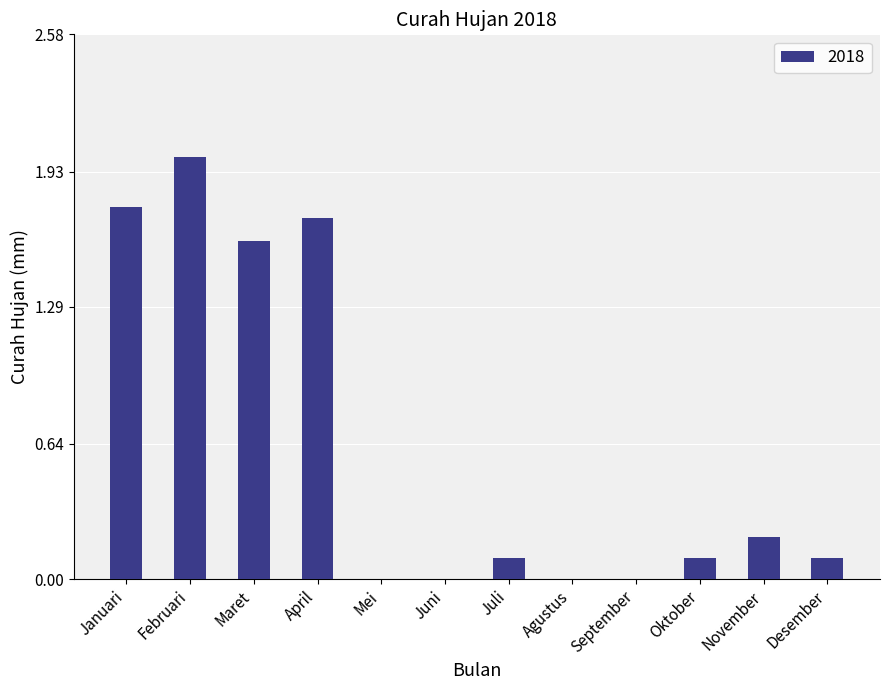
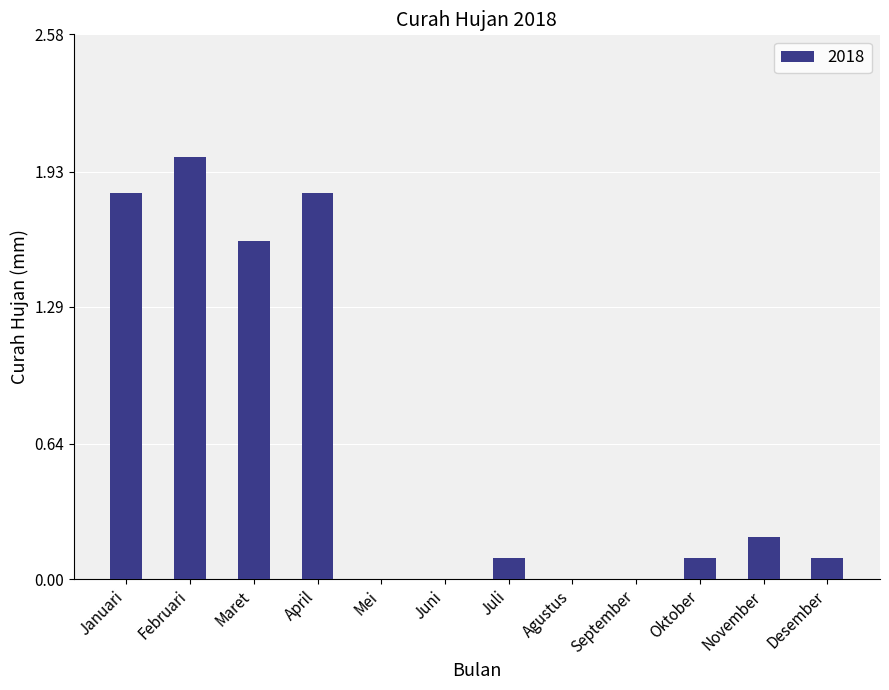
  {
-   "Januari": 1.76,
+   "Januari": 1.83,
    "Februari": 2.00,
    "Maret": 1.60,
-   "April": 1.71,
+   "April": 1.83,
    "Mei": 0.00,
    "Juni": 0.00,
    "Juli": 0.10,
    "Agustus": 0.00,
    "September": 0.00,
    "Oktober": 0.10,
    "November": 0.20,
    "Desember": 0.10
  }
